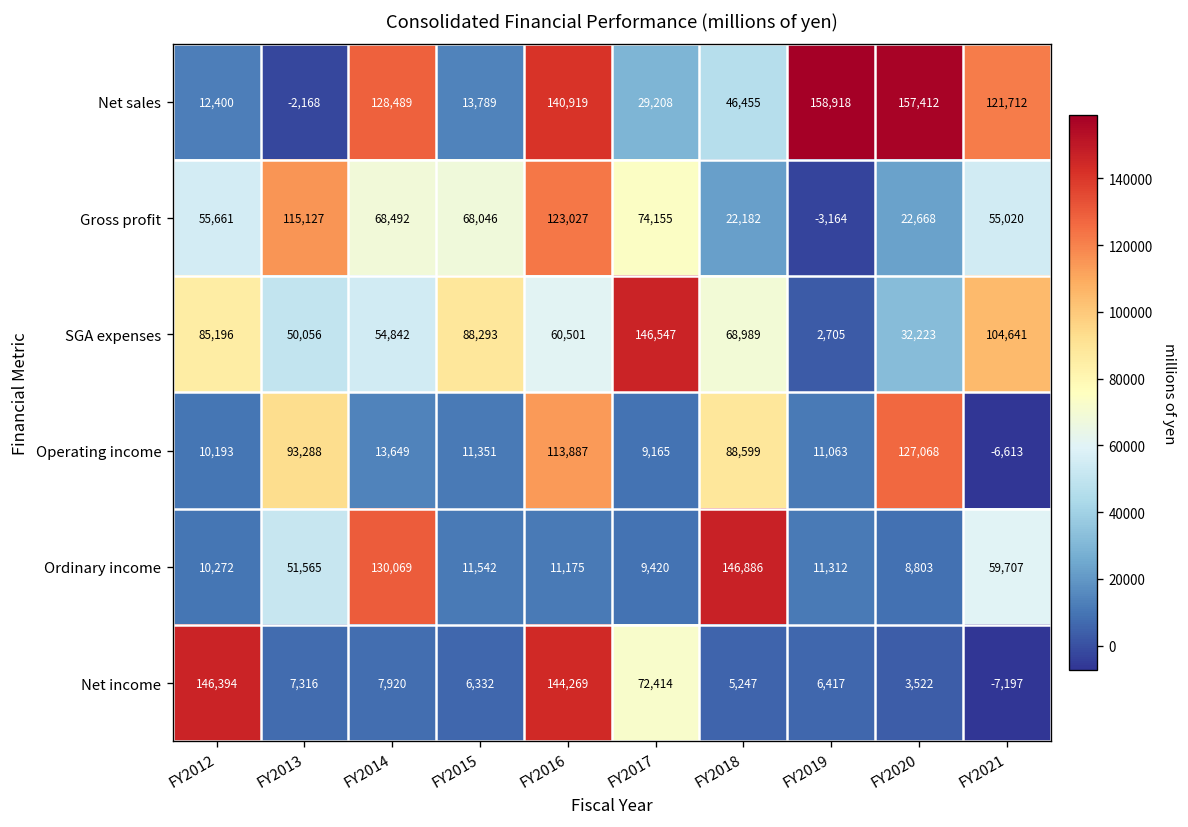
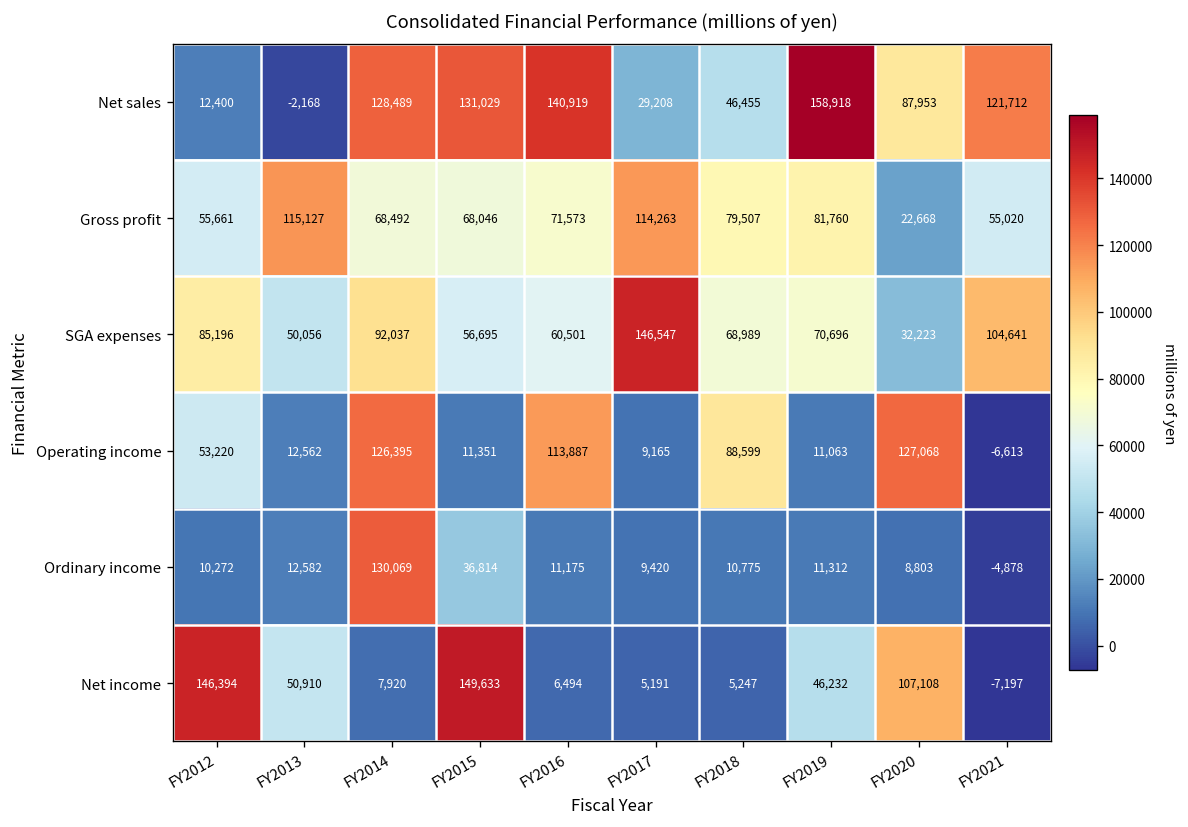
  {
    "Net sales": {
      "FY2012": "12,400",
      "FY2013": "-2,168",
      "FY2014": "128,489",
-     "FY2015": "13,789",
+     "FY2015": "131,029",
      "FY2016": "140,919",
      "FY2017": "29,208",
      "FY2018": "46,455",
      "FY2019": "158,918",
-     "FY2020": "157,412",
+     "FY2020": "87,953",
      "FY2021": "121,712"
    },
    "Gross profit": {
      "FY2012": "55,661",
      "FY2013": "115,127",
      "FY2014": "68,492",
      "FY2015": "68,046",
-     "FY2016": "123,027",
-     "FY2017": "74,155",
-     "FY2018": "22,182",
-     "FY2019": "-3,164",
+     "FY2016": "71,573",
+     "FY2017": "114,263",
+     "FY2018": "79,507",
+     "FY2019": "81,760",
      "FY2020": "22,668",
      "FY2021": "55,020"
    },
    "SGA expenses": {
      "FY2012": "85,196",
      "FY2013": "50,056",
-     "FY2014": "54,842",
-     "FY2015": "88,293",
+     "FY2014": "92,037",
+     "FY2015": "56,695",
      "FY2016": "60,501",
      "FY2017": "146,547",
      "FY2018": "68,989",
-     "FY2019": "2,705",
+     "FY2019": "70,696",
      "FY2020": "32,223",
      "FY2021": "104,641"
    },
    "Operating income": {
-     "FY2012": "10,193",
-     "FY2013": "93,288",
-     "FY2014": "13,649",
+     "FY2012": "53,220",
+     "FY2013": "12,562",
+     "FY2014": "126,395",
      "FY2015": "11,351",
      "FY2016": "113,887",
      "FY2017": "9,165",
      "FY2018": "88,599",
      "FY2019": "11,063",
      "FY2020": "127,068",
      "FY2021": "-6,613"
    },
    "Ordinary income": {
      "FY2012": "10,272",
-     "FY2013": "51,565",
+     "FY2013": "12,582",
      "FY2014": "130,069",
-     "FY2015": "11,542",
+     "FY2015": "36,814",
      "FY2016": "11,175",
      "FY2017": "9,420",
-     "FY2018": "146,886",
+     "FY2018": "10,775",
      "FY2019": "11,312",
      "FY2020": "8,803",
-     "FY2021": "59,707"
+     "FY2021": "-4,878"
    },
    "Net income": {
      "FY2012": "146,394",
-     "FY2013": "7,316",
+     "FY2013": "50,910",
      "FY2014": "7,920",
-     "FY2015": "6,332",
-     "FY2016": "144,269",
-     "FY2017": "72,414",
+     "FY2015": "149,633",
+     "FY2016": "6,494",
+     "FY2017": "5,191",
      "FY2018": "5,247",
-     "FY2019": "6,417",
-     "FY2020": "3,522",
+     "FY2019": "46,232",
+     "FY2020": "107,108",
      "FY2021": "-7,197"
    }
  }
